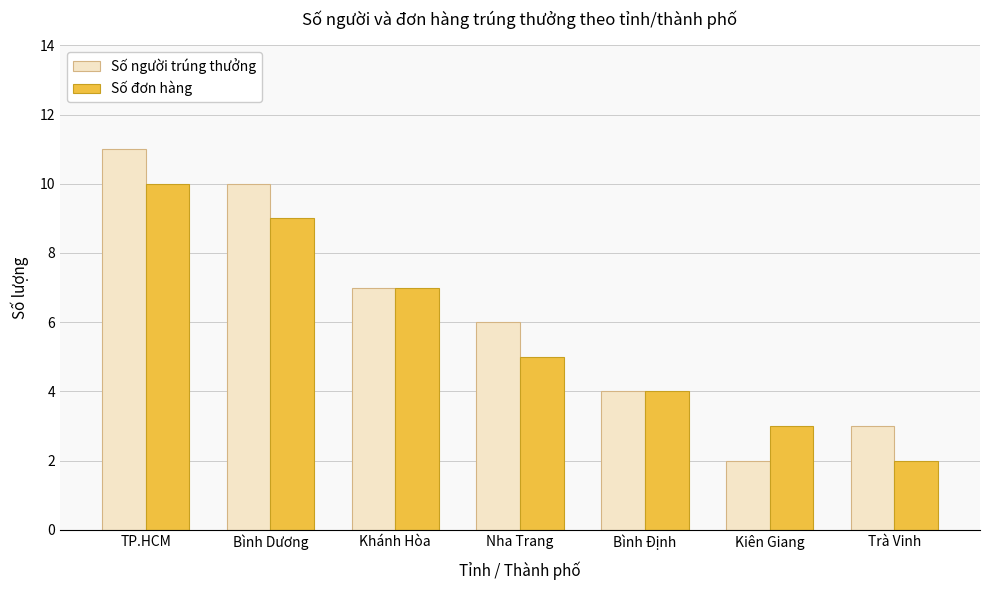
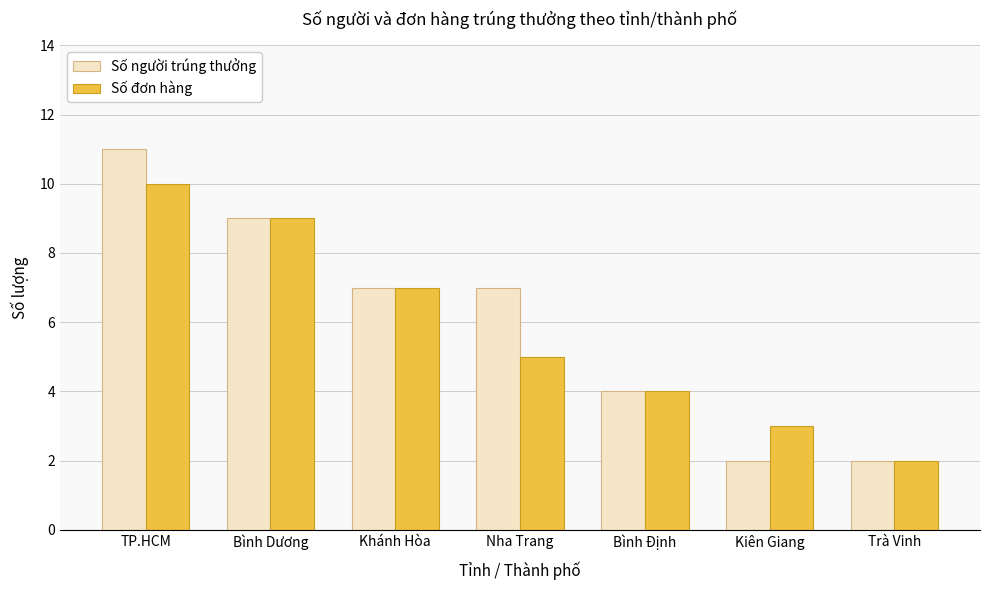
  {
    "Số người trúng thưởng": {
      "TP.HCM": 11,
-     "Bình Dương": 10,
+     "Bình Dương": 9,
      "Khánh Hòa": 7,
-     "Nha Trang": 6,
+     "Nha Trang": 7,
      "Bình Định": 4,
      "Kiên Giang": 2,
-     "Trà Vinh": 3
+     "Trà Vinh": 2
    },
    "Số đơn hàng": {
      "TP.HCM": 10,
      "Bình Dương": 9,
      "Khánh Hòa": 7,
      "Nha Trang": 5,
      "Bình Định": 4,
      "Kiên Giang": 3,
      "Trà Vinh": 2
    }
  }
